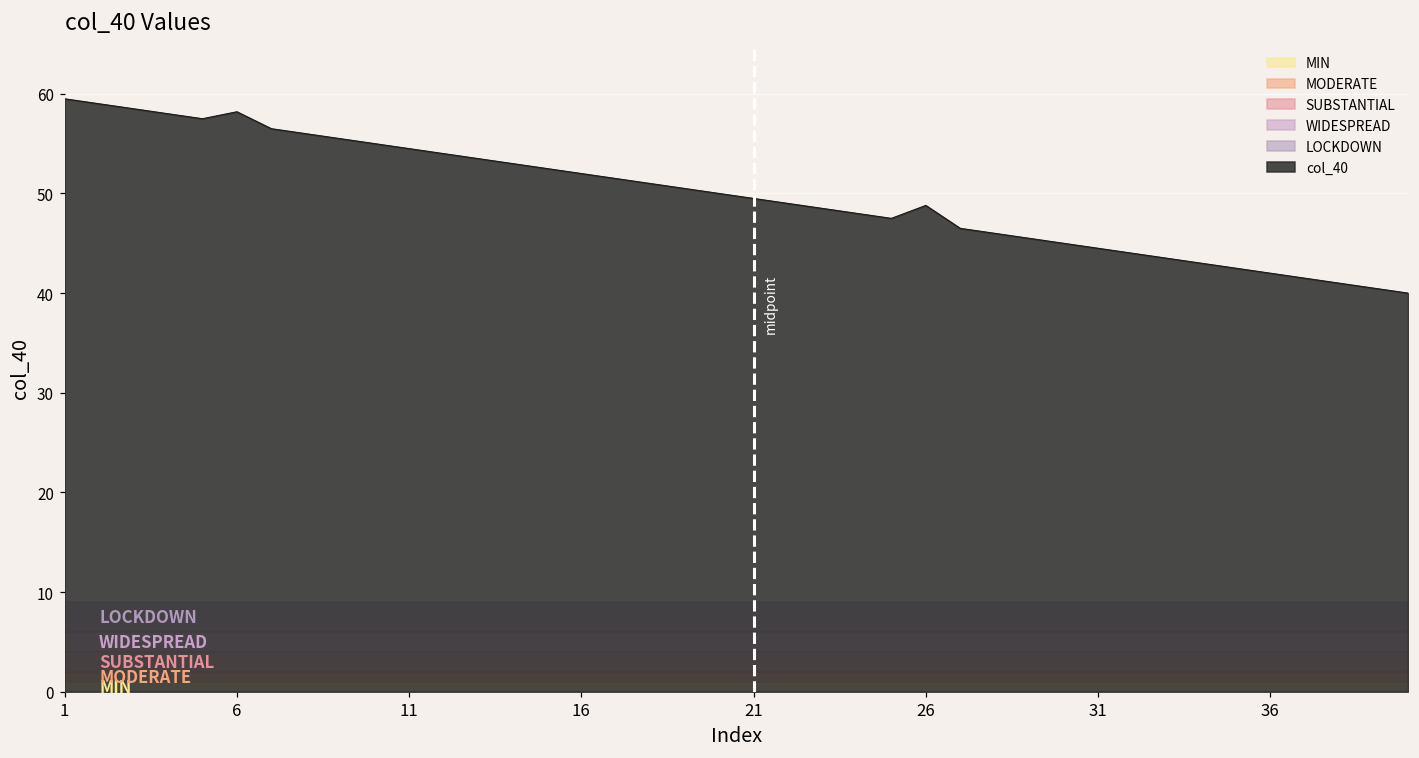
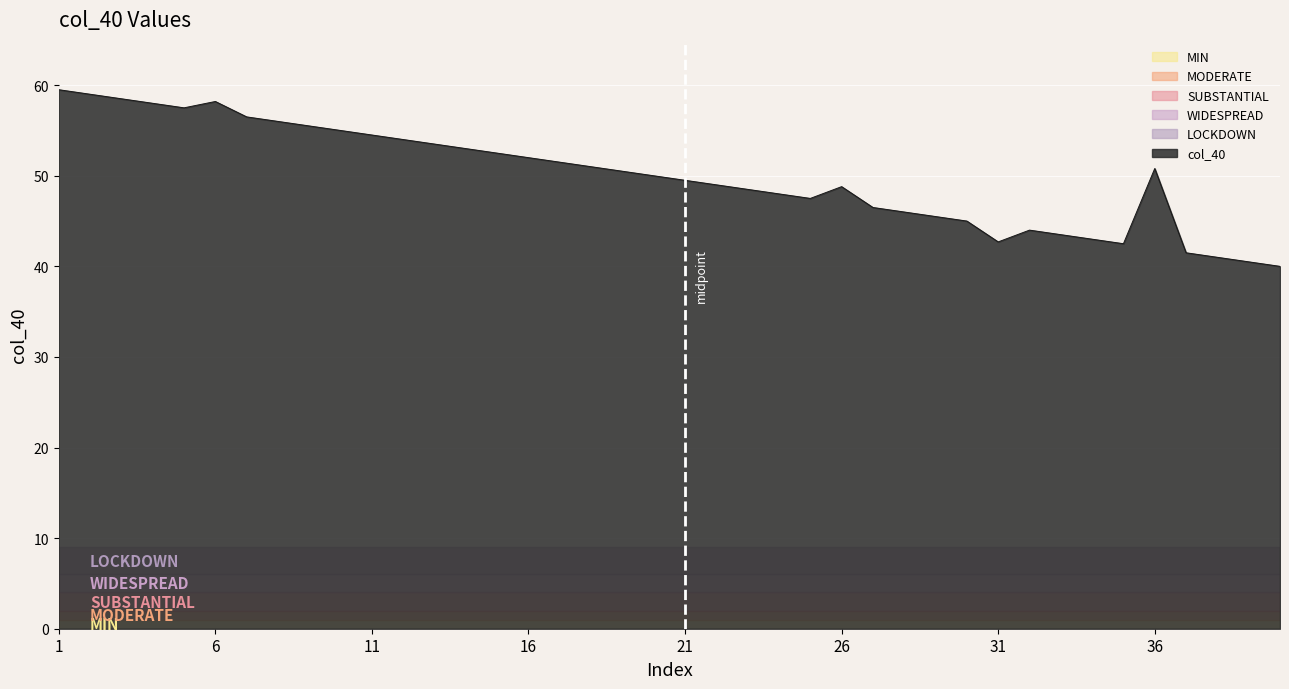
  {
    "1": 60,
    "6": 58,
    "11": 55,
    "16": 52,
    "21": 50,
    "26": 49,
-   "31": 45,
-   "36": 42
+   "31": 43,
+   "36": 51
  }
